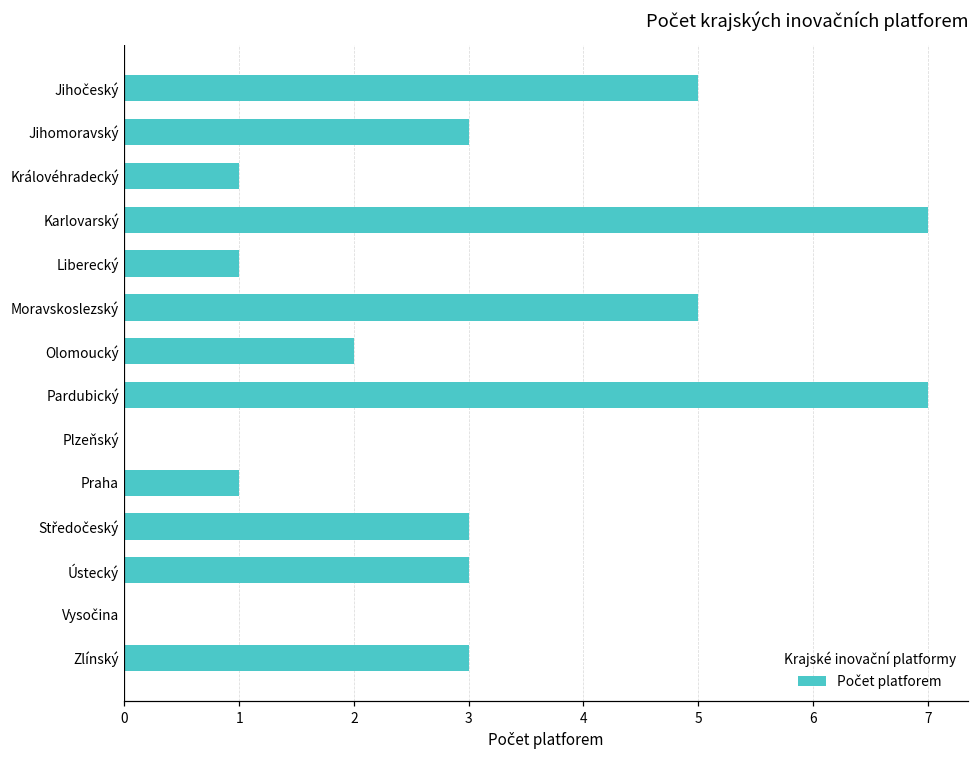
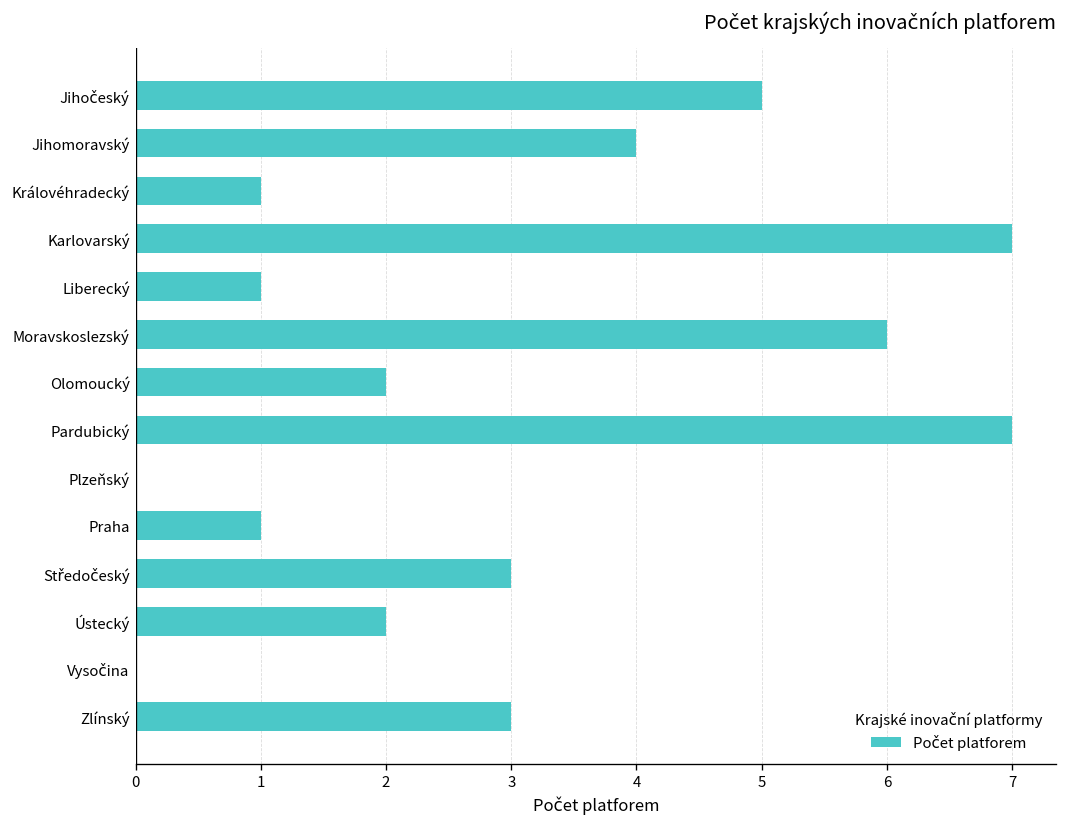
  {
    "Jihočeský": 5,
-   "Jihomoravský": 3,
+   "Jihomoravský": 4,
    "Královéhradecký": 1,
    "Karlovarský": 7,
    "Liberecký": 1,
-   "Moravskoslezský": 5,
+   "Moravskoslezský": 6,
    "Olomoucký": 2,
    "Pardubický": 7,
    "Plzeňský": 0,
    "Praha": 1,
    "Středočeský": 3,
-   "Ústecký": 3,
+   "Ústecký": 2,
    "Vysočina": 0,
    "Zlínský": 3
  }
